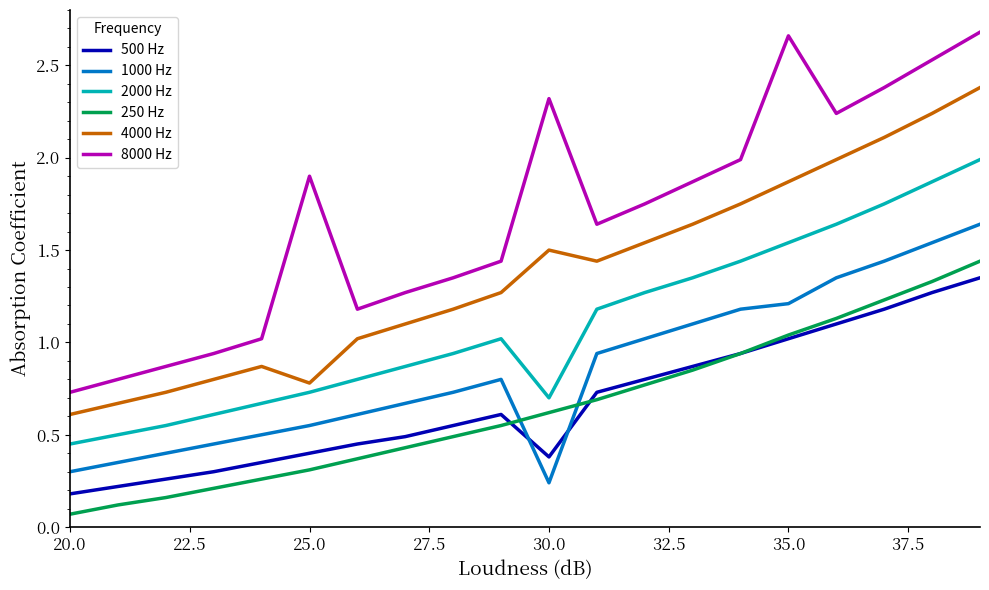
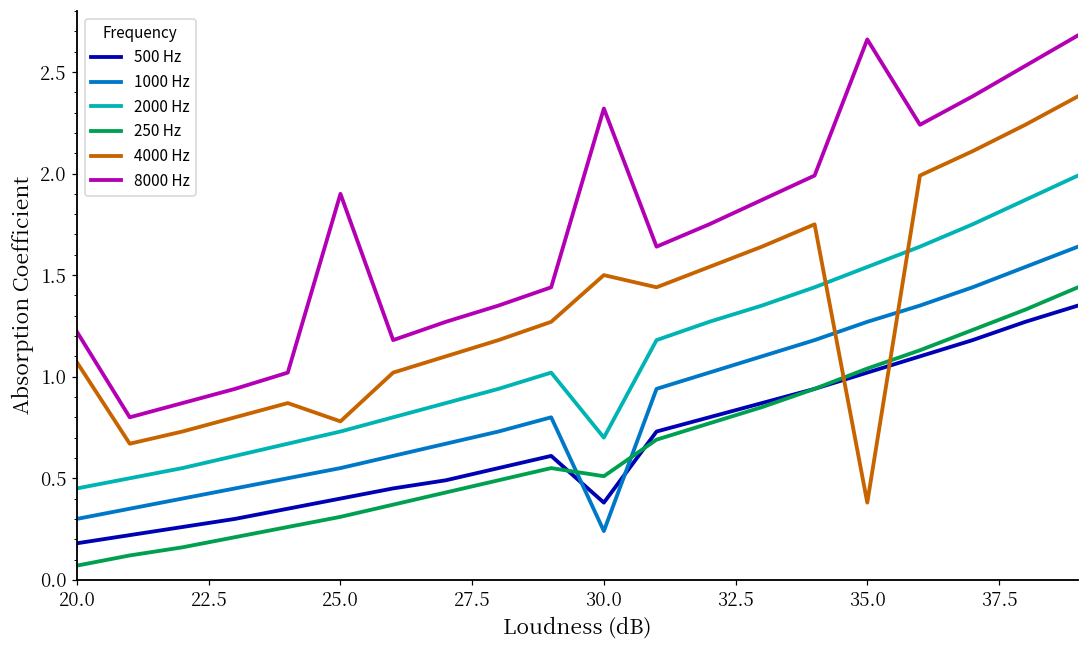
  {
    "500 Hz": {
      "20.0": 0.18,
      "25.0": 0.40,
      "30.0": 0.38,
      "35.0": 1.02
    },
    "1000 Hz": {
      "20.0": 0.30,
      "25.0": 0.55,
      "30.0": 0.24,
-     "35.0": 1.21
+     "35.0": 1.27
    },
    "2000 Hz": {
      "20.0": 0.45,
      "25.0": 0.73,
      "30.0": 0.70,
      "35.0": 1.54
    },
    "250 Hz": {
      "20.0": 0.07,
      "25.0": 0.31,
-     "30.0": 0.62,
+     "30.0": 0.51,
      "35.0": 1.04
    },
    "4000 Hz": {
-     "20.0": 0.61,
+     "20.0": 1.07,
      "25.0": 0.78,
      "30.0": 1.50,
-     "35.0": 1.87
+     "35.0": 0.38
    },
    "8000 Hz": {
-     "20.0": 0.73,
+     "20.0": 1.22,
      "25.0": 1.90,
      "30.0": 2.32,
      "35.0": 2.66
    }
  }
